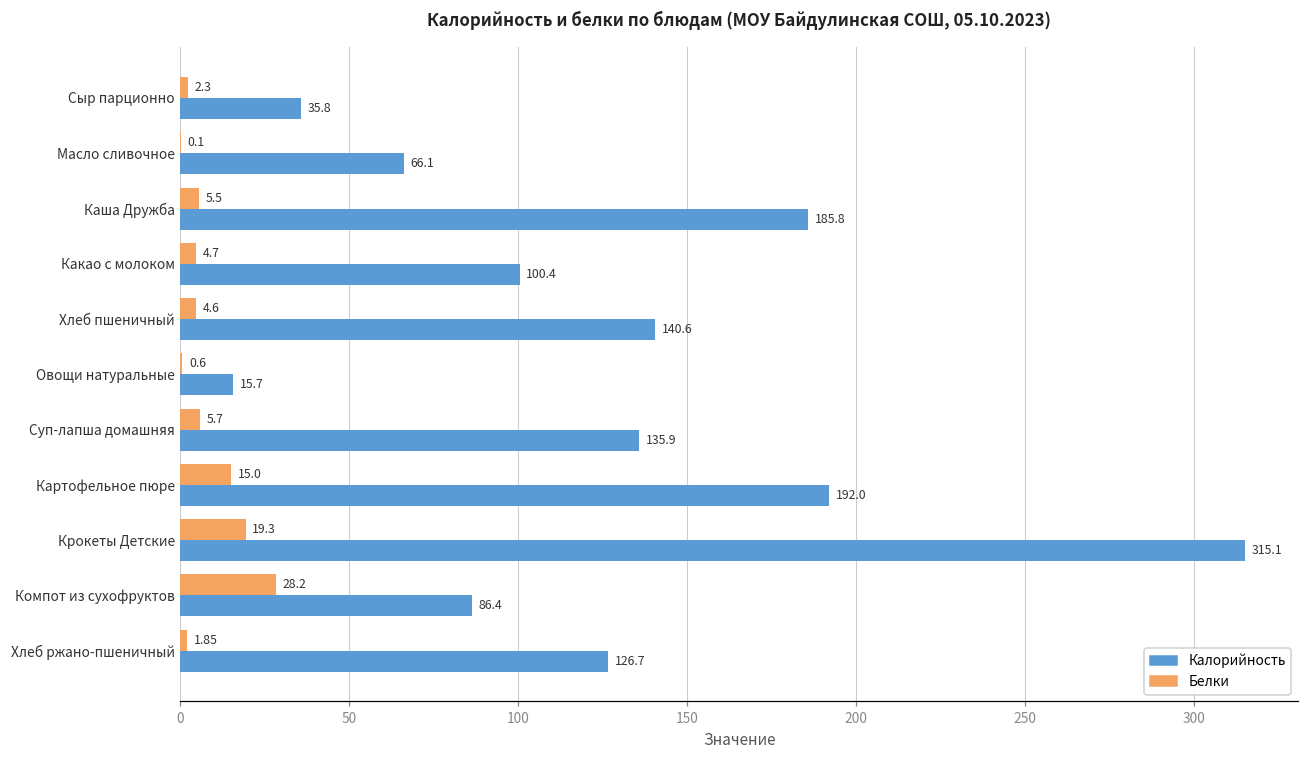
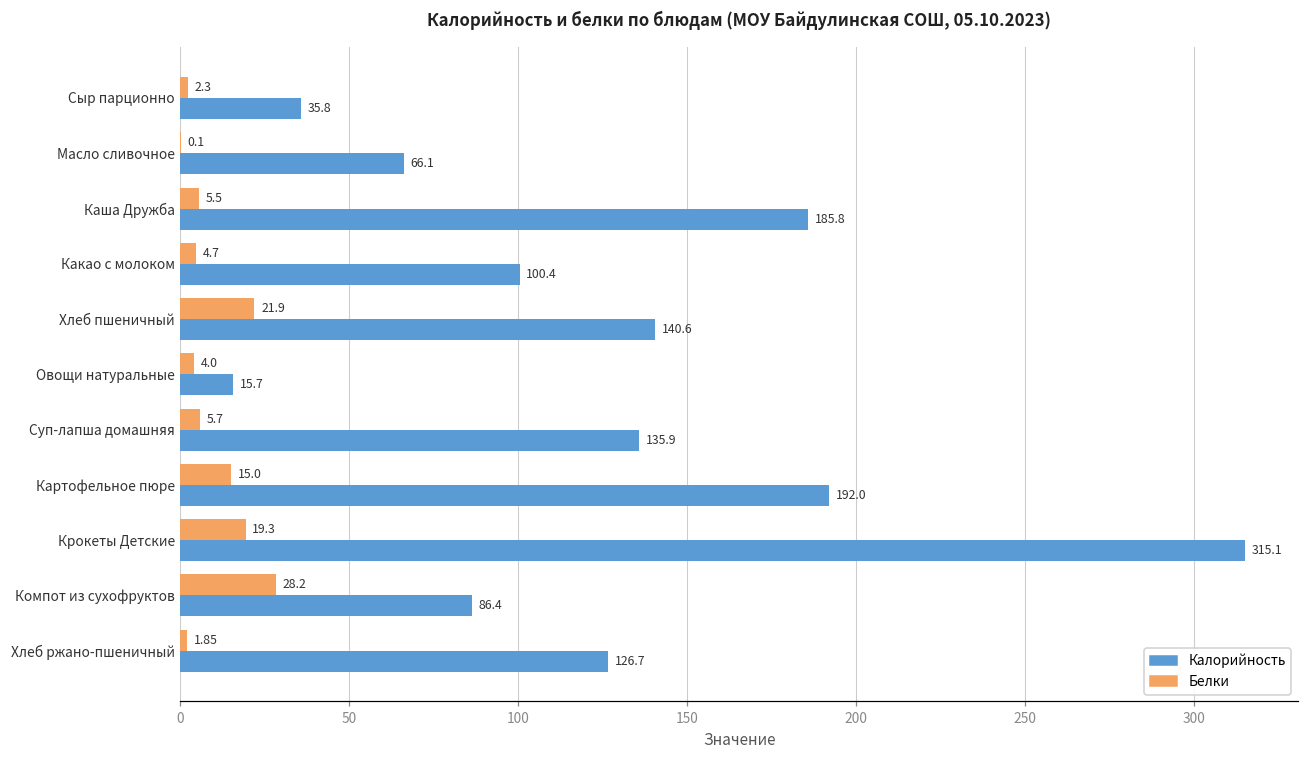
  {
    "Калорийность": {
      "Сыр парционно": 35.8,
      "Масло сливочное": 66.1,
      "Каша Дружба": 185.8,
      "Какао с молоком": 100.4,
      "Хлеб пшеничный": 140.6,
      "Овощи натуральные": 15.7,
      "Суп-лапша домашняя": 135.9,
      "Картофельное пюре": 192.0,
      "Крокеты Детские": 315.1,
      "Компот из сухофруктов": 86.4,
      "Хлеб ржано-пшеничный": 126.7
    },
    "Белки": {
      "Сыр парционно": 2.3,
      "Масло сливочное": 0.1,
      "Каша Дружба": 5.5,
      "Какао с молоком": 4.7,
-     "Хлеб пшеничный": 4.6,
-     "Овощи натуральные": 0.6,
+     "Хлеб пшеничный": 21.9,
+     "Овощи натуральные": 4.0,
      "Суп-лапша домашняя": 5.7,
      "Картофельное пюре": 15.0,
      "Крокеты Детские": 19.3,
      "Компот из сухофруктов": 28.2,
      "Хлеб ржано-пшеничный": 1.85
    }
  }
